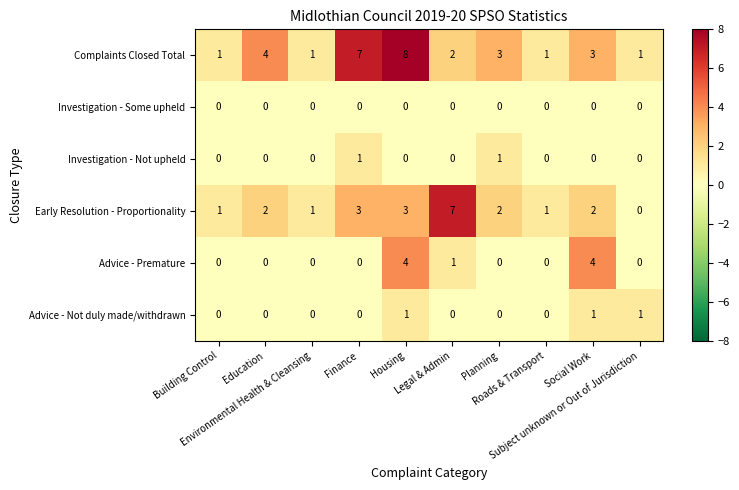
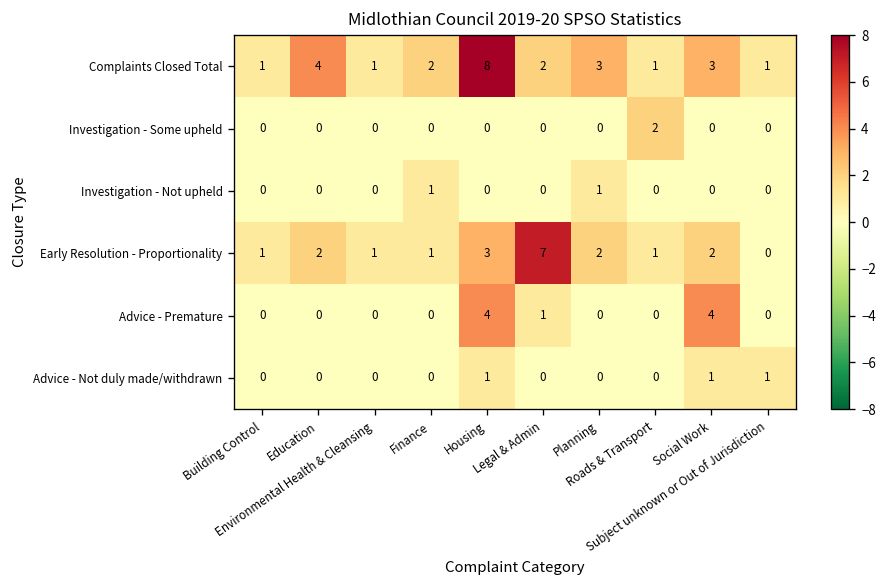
  {
    "Complaints Closed Total": {
      "Building Control": 1,
      "Education": 4,
      "Environmental Health & Cleansing": 1,
-     "Finance": 7,
+     "Finance": 2,
      "Housing": 8,
      "Legal & Admin": 2,
      "Planning": 3,
      "Roads & Transport": 1,
      "Social Work": 3,
      "Subject unknown or Out of Jurisdiction": 1
    },
    "Investigation - Some upheld": {
      "Building Control": 0,
      "Education": 0,
      "Environmental Health & Cleansing": 0,
      "Finance": 0,
      "Housing": 0,
      "Legal & Admin": 0,
      "Planning": 0,
-     "Roads & Transport": 0,
+     "Roads & Transport": 2,
      "Social Work": 0,
      "Subject unknown or Out of Jurisdiction": 0
    },
    "Investigation - Not upheld": {
      "Building Control": 0,
      "Education": 0,
      "Environmental Health & Cleansing": 0,
      "Finance": 1,
      "Housing": 0,
      "Legal & Admin": 0,
      "Planning": 1,
      "Roads & Transport": 0,
      "Social Work": 0,
      "Subject unknown or Out of Jurisdiction": 0
    },
    "Early Resolution - Proportionality": {
      "Building Control": 1,
      "Education": 2,
      "Environmental Health & Cleansing": 1,
-     "Finance": 3,
+     "Finance": 1,
      "Housing": 3,
      "Legal & Admin": 7,
      "Planning": 2,
      "Roads & Transport": 1,
      "Social Work": 2,
      "Subject unknown or Out of Jurisdiction": 0
    },
    "Advice - Premature": {
      "Building Control": 0,
      "Education": 0,
      "Environmental Health & Cleansing": 0,
      "Finance": 0,
      "Housing": 4,
      "Legal & Admin": 1,
      "Planning": 0,
      "Roads & Transport": 0,
      "Social Work": 4,
      "Subject unknown or Out of Jurisdiction": 0
    },
    "Advice - Not duly made/withdrawn": {
      "Building Control": 0,
      "Education": 0,
      "Environmental Health & Cleansing": 0,
      "Finance": 0,
      "Housing": 1,
      "Legal & Admin": 0,
      "Planning": 0,
      "Roads & Transport": 0,
      "Social Work": 1,
      "Subject unknown or Out of Jurisdiction": 1
    }
  }
